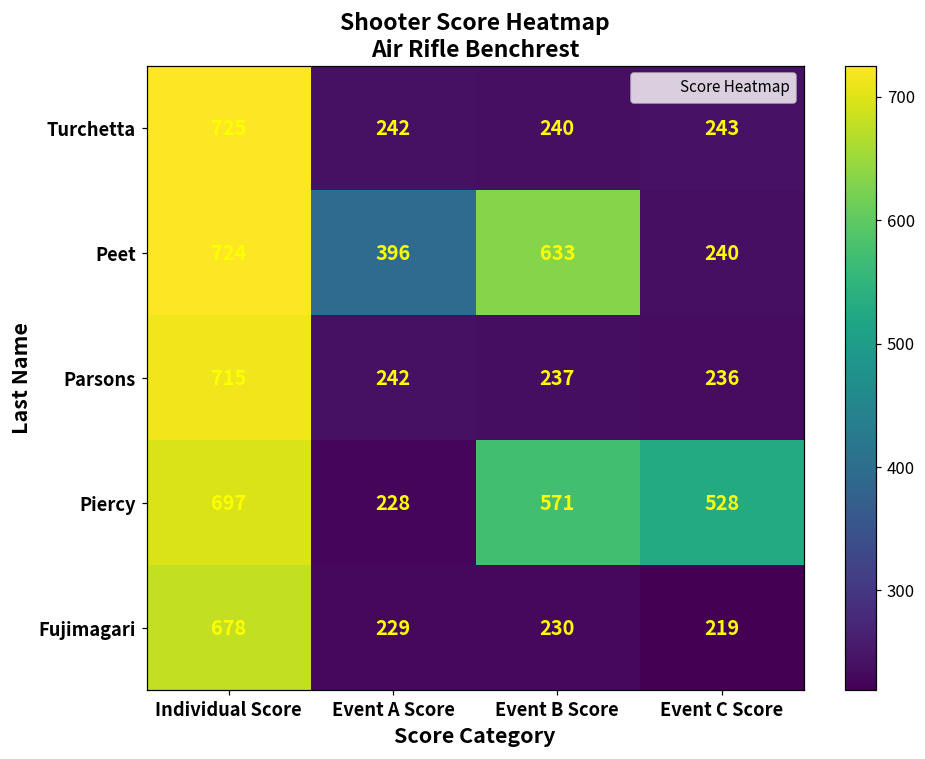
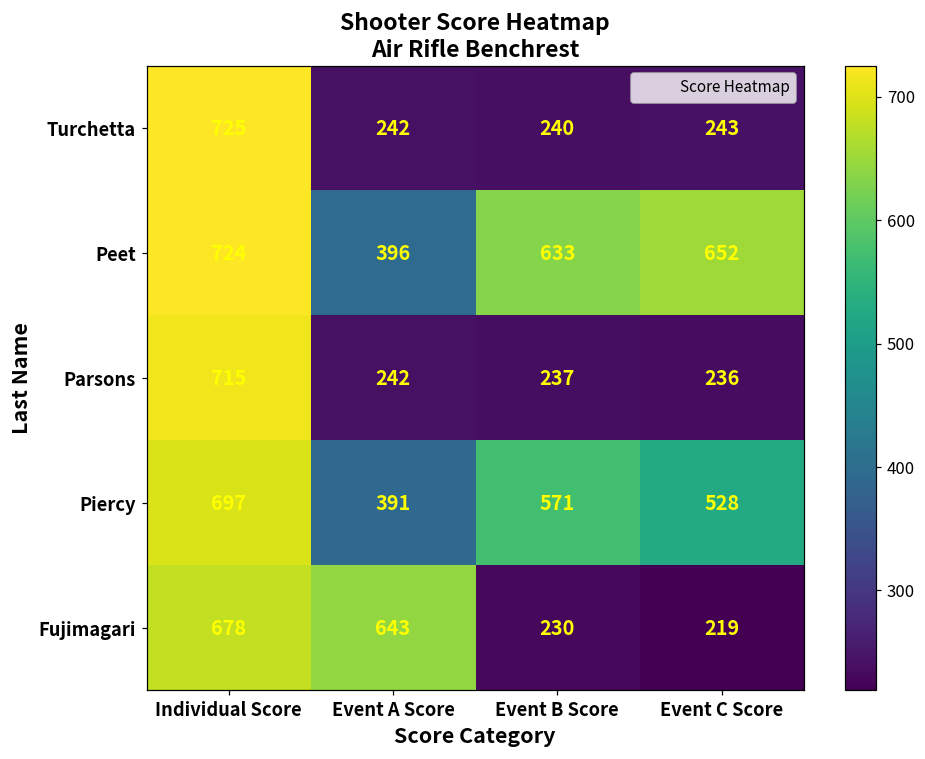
  {
    "Turchetta": {
      "Event A Score": 242,
      "Event B Score": 240,
      "Event C Score": 243
    },
    "Peet": {
      "Event A Score": 396,
      "Event B Score": 633,
-     "Event C Score": 240
+     "Event C Score": 652
    },
    "Parsons": {
      "Event A Score": 242,
      "Event B Score": 237,
      "Event C Score": 236
    },
    "Piercy": {
-     "Event A Score": 228,
+     "Event A Score": 391,
      "Event B Score": 571,
      "Event C Score": 528
    },
    "Fujimagari": {
      "Individual Score": 678,
-     "Event A Score": 229,
+     "Event A Score": 643,
      "Event B Score": 230,
      "Event C Score": 219
    }
  }
